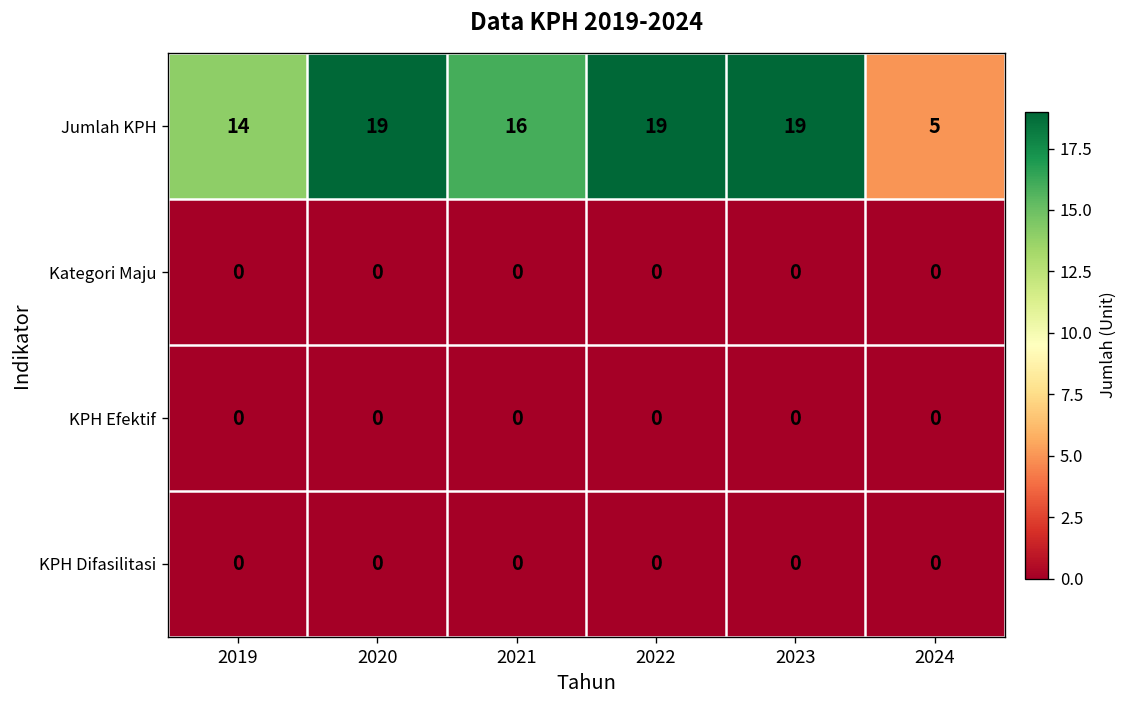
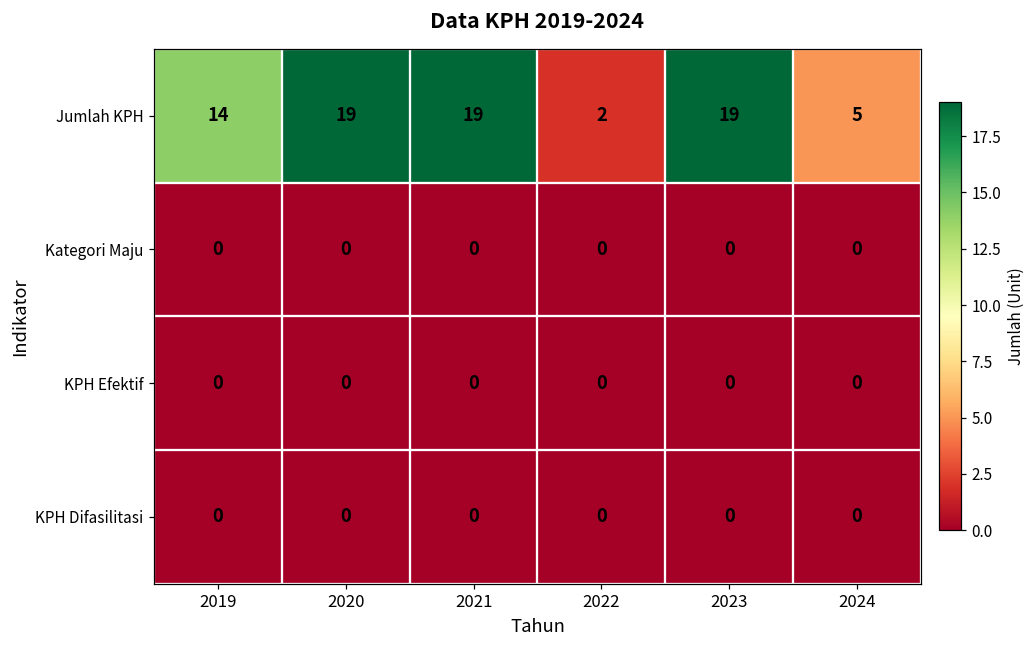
  {
    "Jumlah KPH": {
      "2019": 14,
      "2020": 19,
-     "2021": 16,
-     "2022": 19,
+     "2021": 19,
+     "2022": 2,
      "2023": 19,
      "2024": 5
    },
    "Kategori Maju": {
      "2019": 0,
      "2020": 0,
      "2021": 0,
      "2022": 0,
      "2023": 0,
      "2024": 0
    },
    "KPH Efektif": {
      "2019": 0,
      "2020": 0,
      "2021": 0,
      "2022": 0,
      "2023": 0,
      "2024": 0
    },
    "KPH Difasilitasi": {
      "2019": 0,
      "2020": 0,
      "2021": 0,
      "2022": 0,
      "2023": 0,
      "2024": 0
    }
  }
